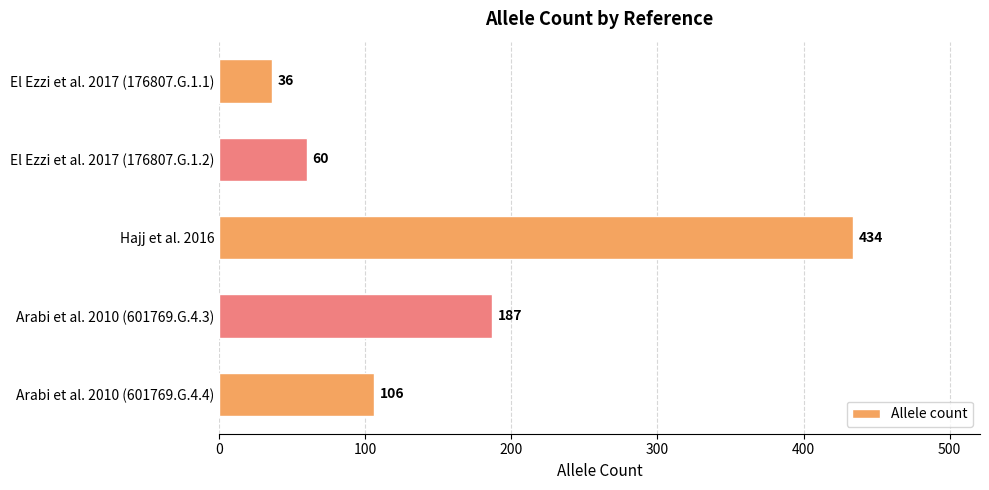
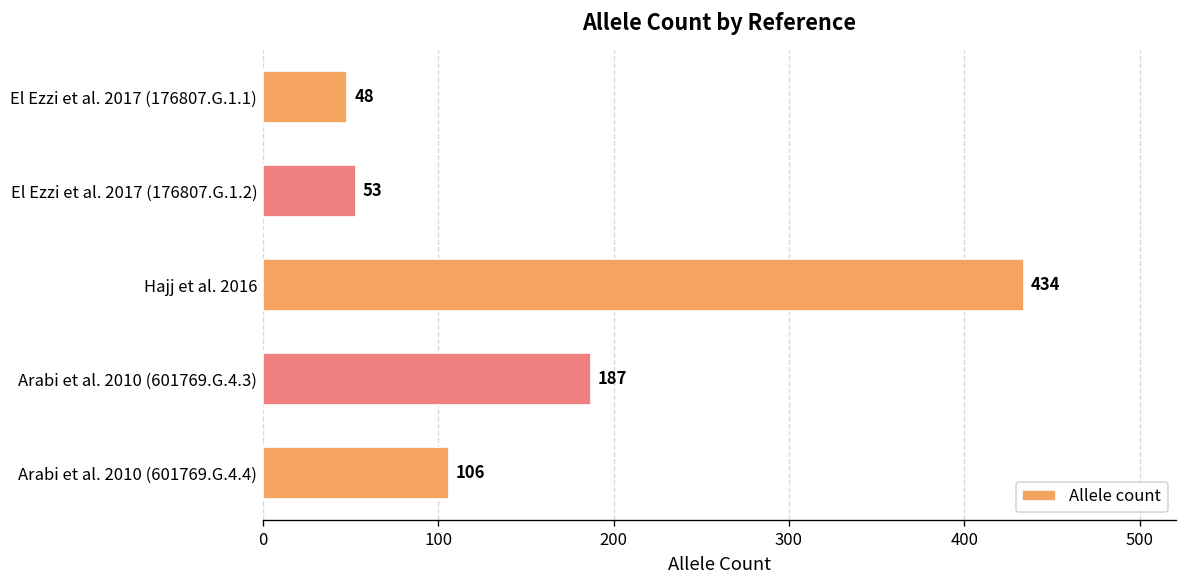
  {
-   "El Ezzi et al. 2017 (176807.G.1.1)": 36,
-   "El Ezzi et al. 2017 (176807.G.1.2)": 60,
+   "El Ezzi et al. 2017 (176807.G.1.1)": 48,
+   "El Ezzi et al. 2017 (176807.G.1.2)": 53,
    "Hajj et al. 2016": 434,
    "Arabi et al. 2010 (601769.G.4.3)": 187,
    "Arabi et al. 2010 (601769.G.4.4)": 106
  }
